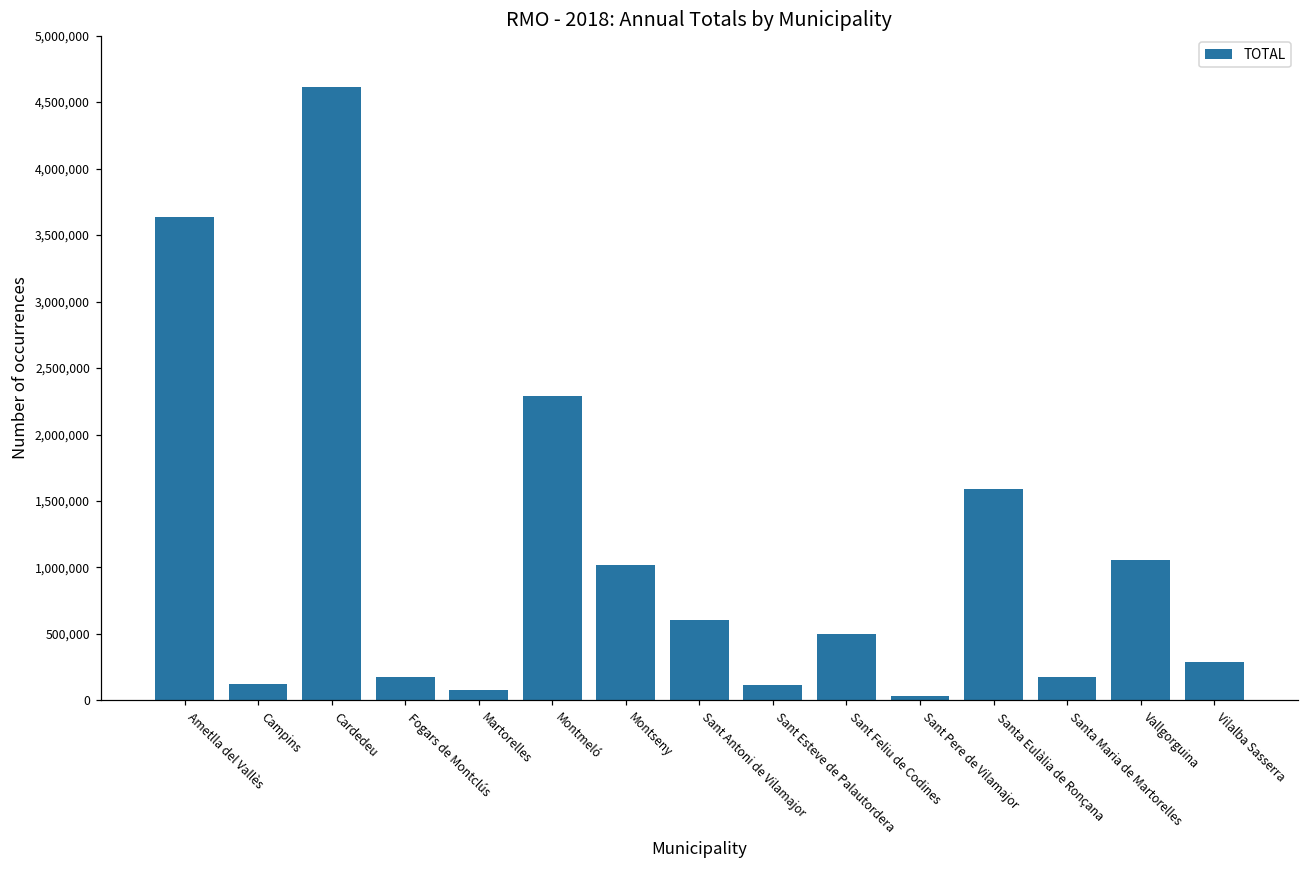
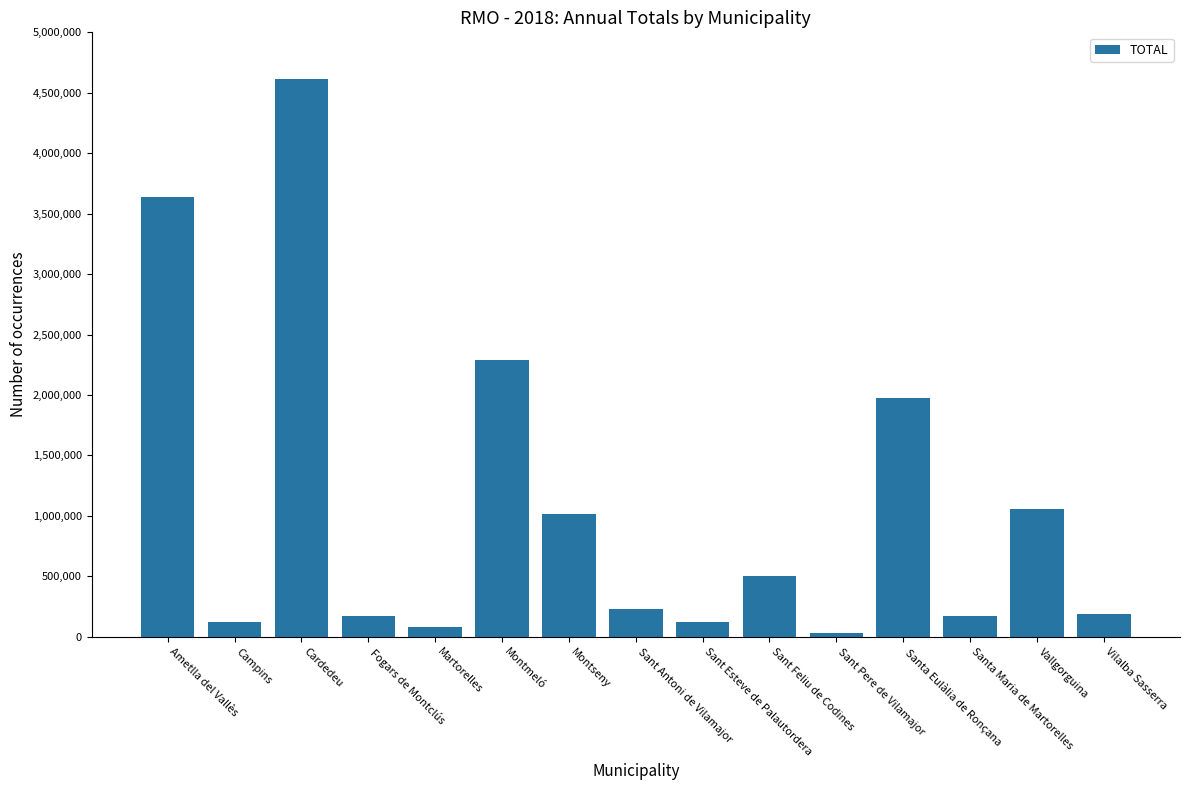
  {
    "Ametlla del Vallès": "3,630,000",
    "Campins": "120,000",
    "Cardedeu": "4,610,000",
    "Fogars de Montclús": "170,000",
    "Martorelles": "80,000",
    "Montmeló": "2,290,000",
    "Montseny": "1,020,000",
-   "Sant Antoni de Vilamajor": "600,000",
+   "Sant Antoni de Vilamajor": "230,000",
    "Sant Esteve de Palautordera": "120,000",
    "Sant Feliu de Codines": "500,000",
    "Sant Pere de Vilamajor": "30,000",
-   "Santa Eulàlia de Ronçana": "1,590,000",
+   "Santa Eulàlia de Ronçana": "1,980,000",
    "Santa Maria de Martorelles": "170,000",
    "Vallgorguina": "1,050,000",
-   "Vilalba Sasserra": "290,000"
+   "Vilalba Sasserra": "190,000"
  }
